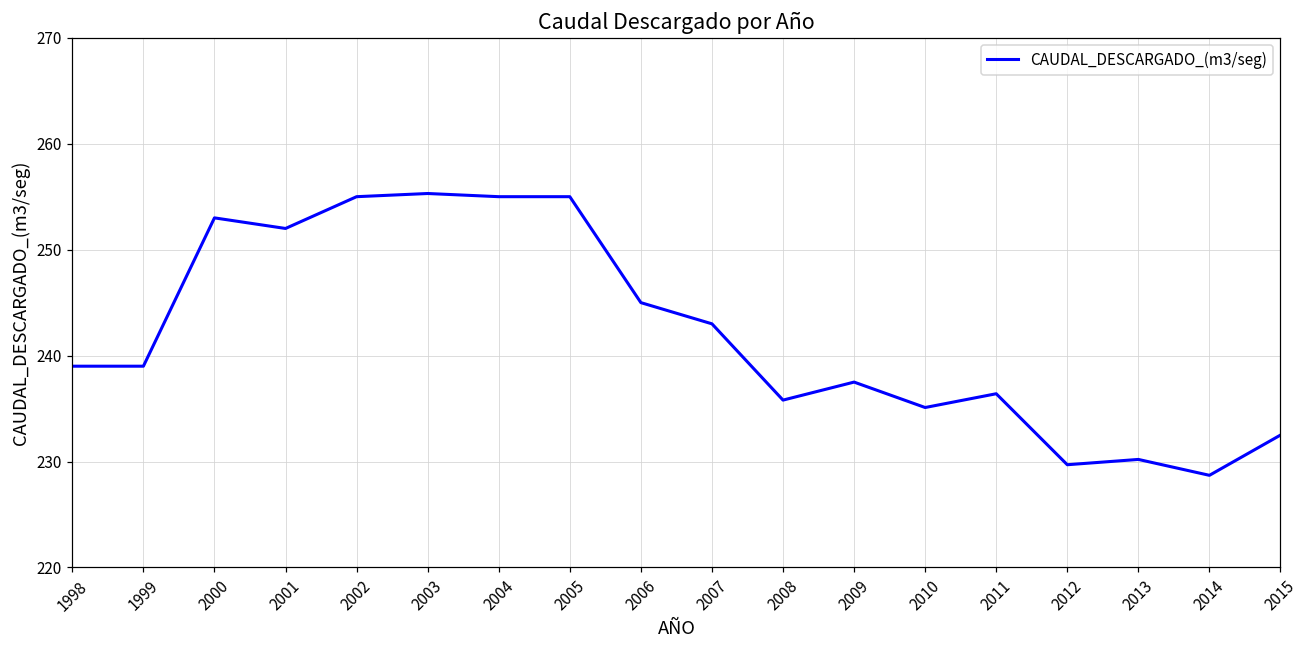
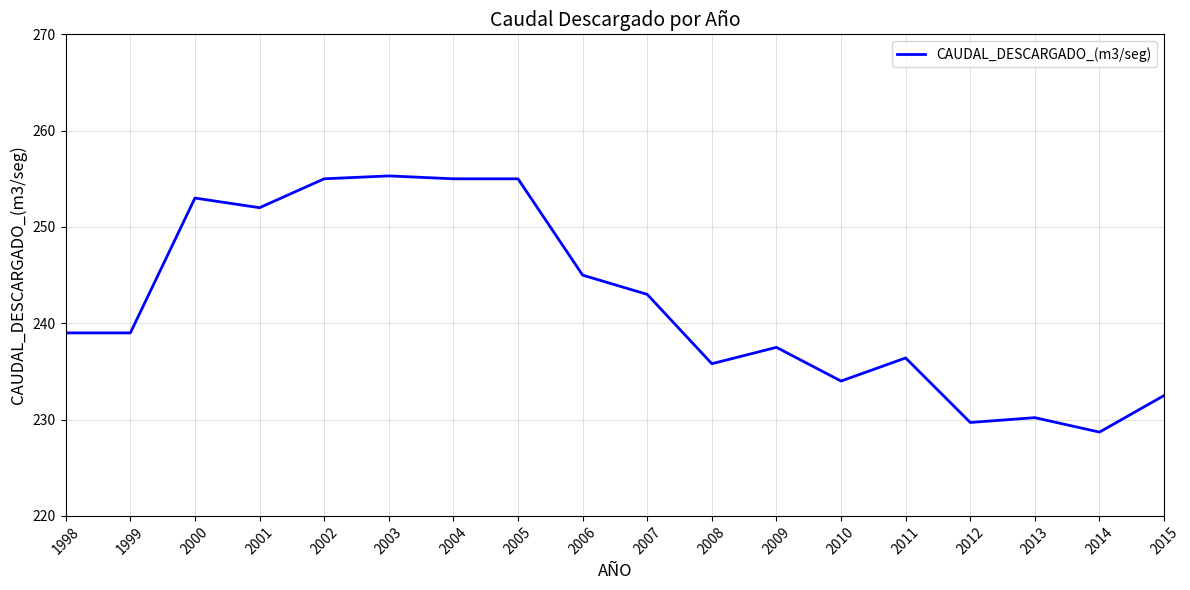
  {
    "1998": 239,
    "1999": 239,
    "2000": 253,
    "2001": 252,
    "2002": 255,
    "2003": 255,
    "2004": 255,
    "2005": 255,
    "2006": 245,
    "2007": 243,
    "2008": 236,
    "2009": 238,
-   "2010": 235,
+   "2010": 234,
    "2011": 236,
    "2012": 230,
    "2013": 230,
    "2014": 229,
    "2015": 233
  }
